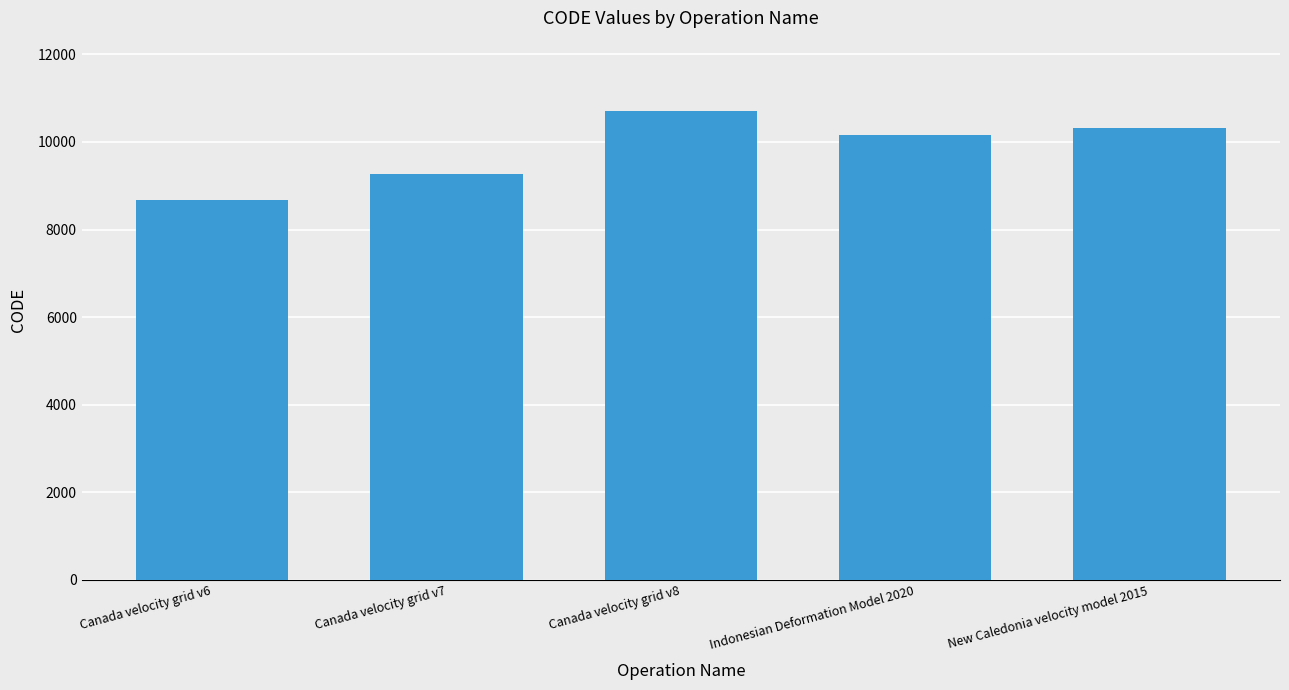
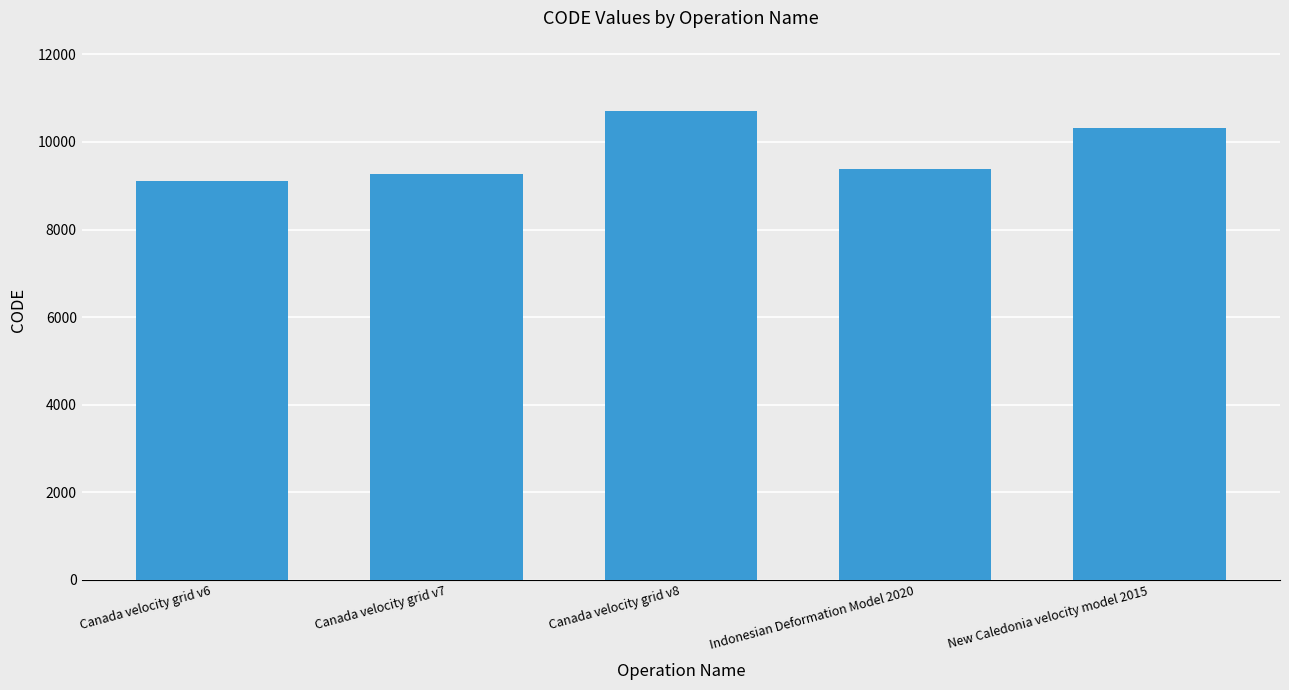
  {
-   "Canada velocity grid v6": 8700,
+   "Canada velocity grid v6": 9100,
    "Canada velocity grid v7": 9300,
    "Canada velocity grid v8": 10700,
-   "Indonesian Deformation Model 2020": 10200,
+   "Indonesian Deformation Model 2020": 9400,
    "New Caledonia velocity model 2015": 10300
  }
